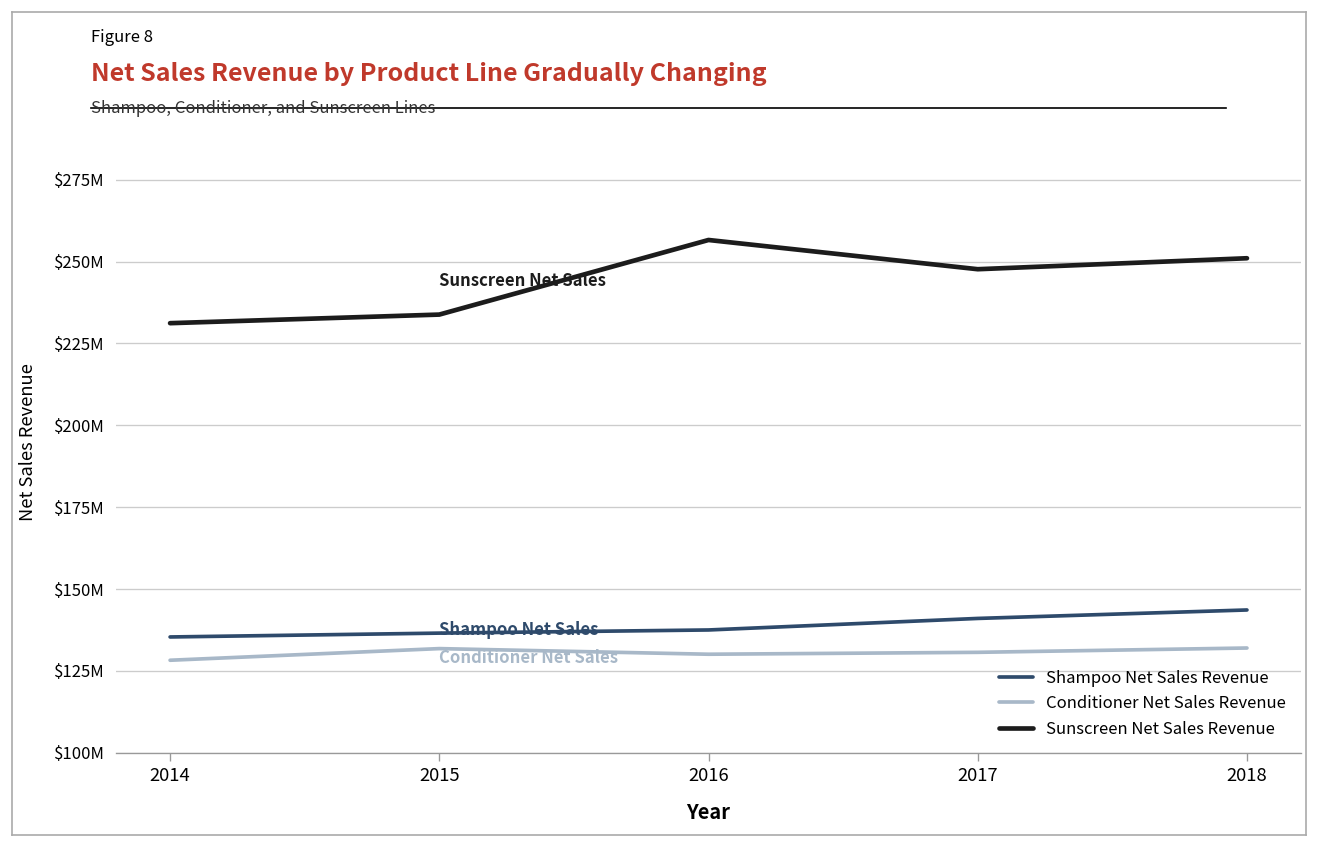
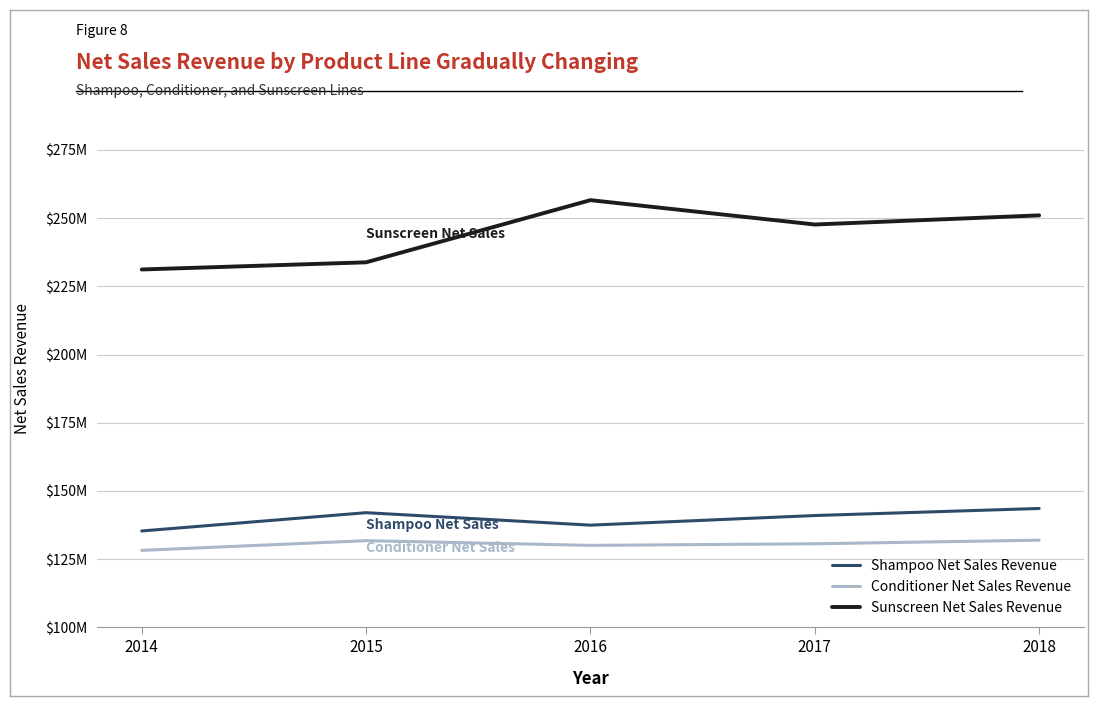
  {
    "Shampoo Net Sales Revenue": {
      "2014": "$135000000",
-     "2015": "$136000000",
+     "2015": "$142000000",
      "2016": "$137000000",
      "2017": "$141000000",
      "2018": "$144000000"
    },
    "Conditioner Net Sales Revenue": {
      "2014": "$128000000",
      "2015": "$132000000",
      "2016": "$130000000",
      "2017": "$131000000",
      "2018": "$132000000"
    },
    "Sunscreen Net Sales Revenue": {
      "2014": "$231000000",
      "2015": "$234000000",
      "2016": "$257000000",
      "2017": "$248000000",
      "2018": "$251000000"
    }
  }
